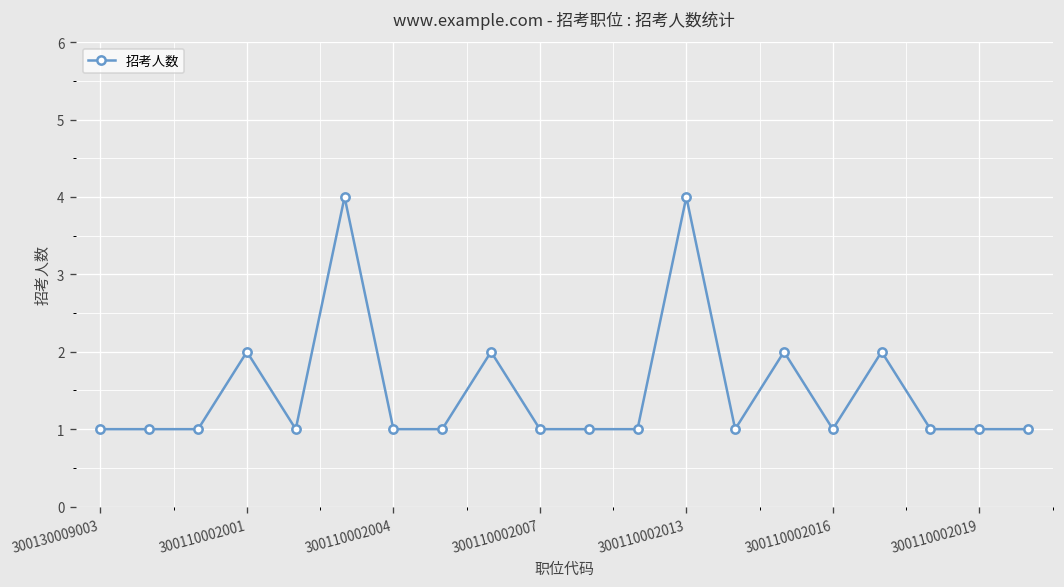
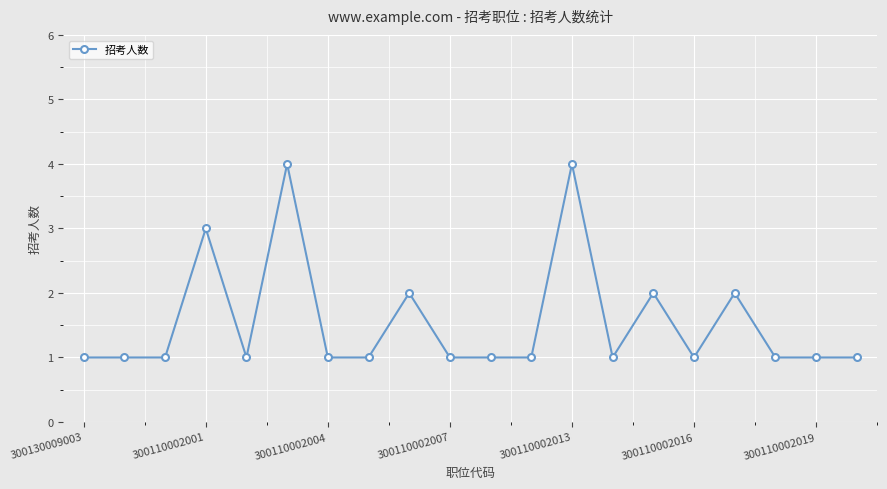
  {
    "300130009003": 1,
-   "300110002001": 2,
+   "300110002001": 3,
    "300110002004": 1,
    "300110002007": 1,
    "300110002013": 4,
    "300110002016": 1,
    "300110002019": 1
  }
